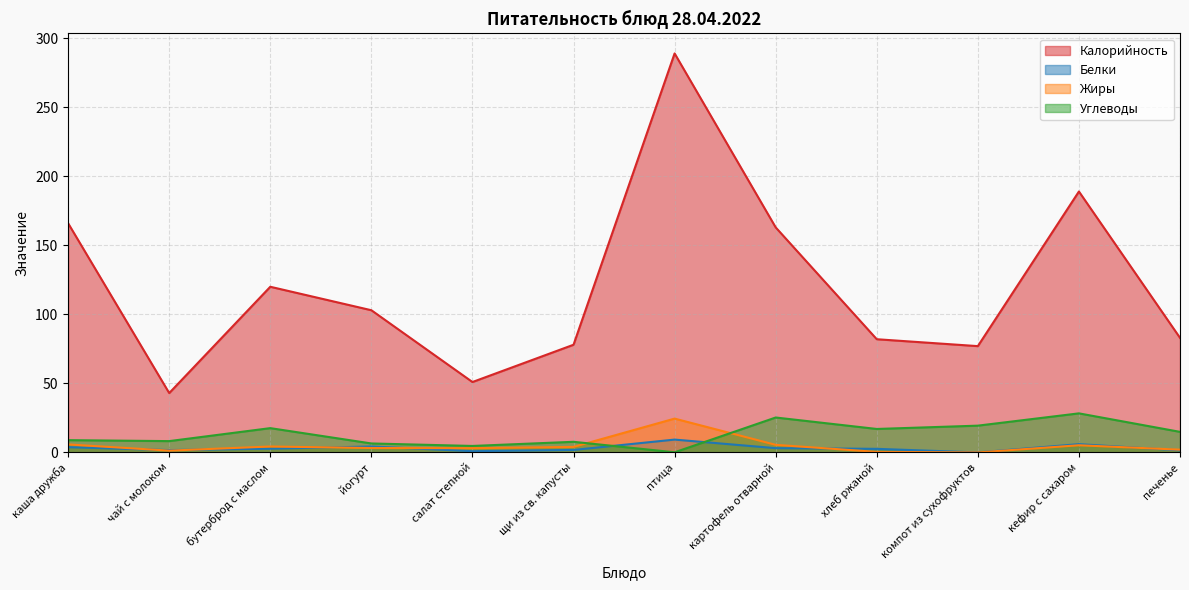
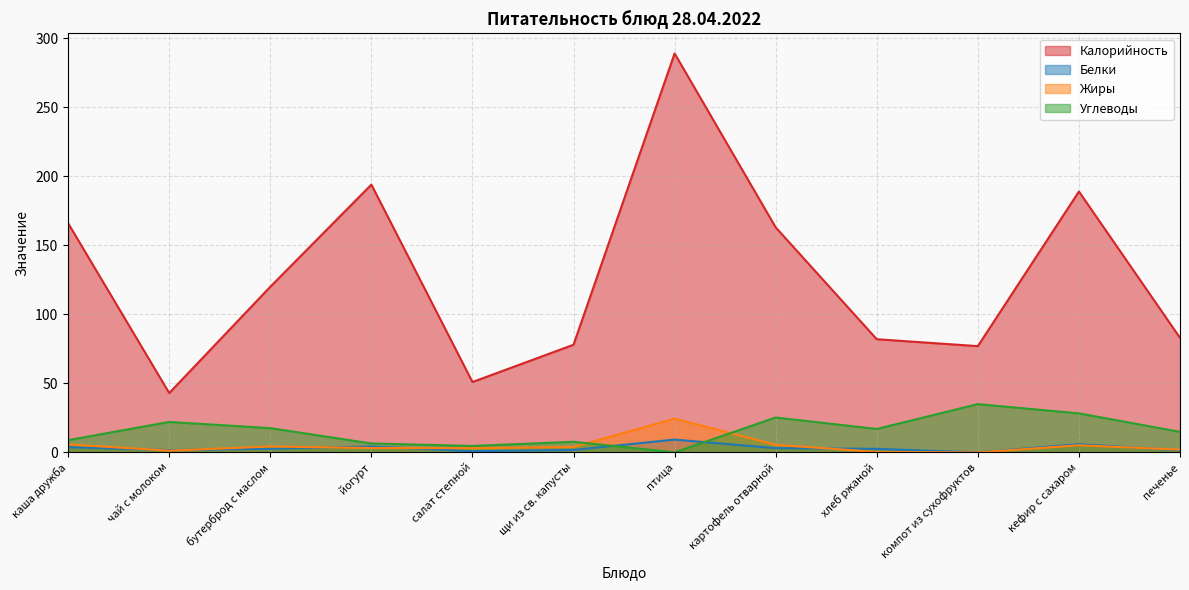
  {
    "Калорийность": {
      "каша дружба": 166,
      "чай с молоком": 43,
      "бутерброд с маслом": 120,
-     "йогурт": 103,
+     "йогурт": 194,
      "салат степной": 51,
      "щи из св. капусты": 78,
      "птица": 289,
      "картофель отварной": 163,
      "хлеб ржаной": 82,
      "компот из сухофруктов": 77,
      "кефир с сахаром": 189,
      "печенье": 83
    },
    "Белки": {
      "каша дружба": 4,
      "салат степной": 1,
      "щи из св. капусты": 2,
      "птица": 9,
      "картофель отварной": 3,
      "хлеб ржаной": 3
    },
    "Жиры": {
      "каша дружба": 6,
      "щи из св. капусты": 4,
      "птица": 25,
      "картофель отварной": 6,
      "хлеб ржаной": 0
    },
    "Углеводы": {
      "каша дружба": 9,
-     "чай с молоком": 8,
+     "чай с молоком": 22,
      "бутерброд с маслом": 18,
      "йогурт": 7,
      "щи из св. капусты": 8,
      "птица": 0,
      "картофель отварной": 25,
      "хлеб ржаной": 17,
-     "компот из сухофруктов": 19,
+     "компот из сухофруктов": 35,
      "кефир с сахаром": 28,
      "печенье": 15
    }
  }
